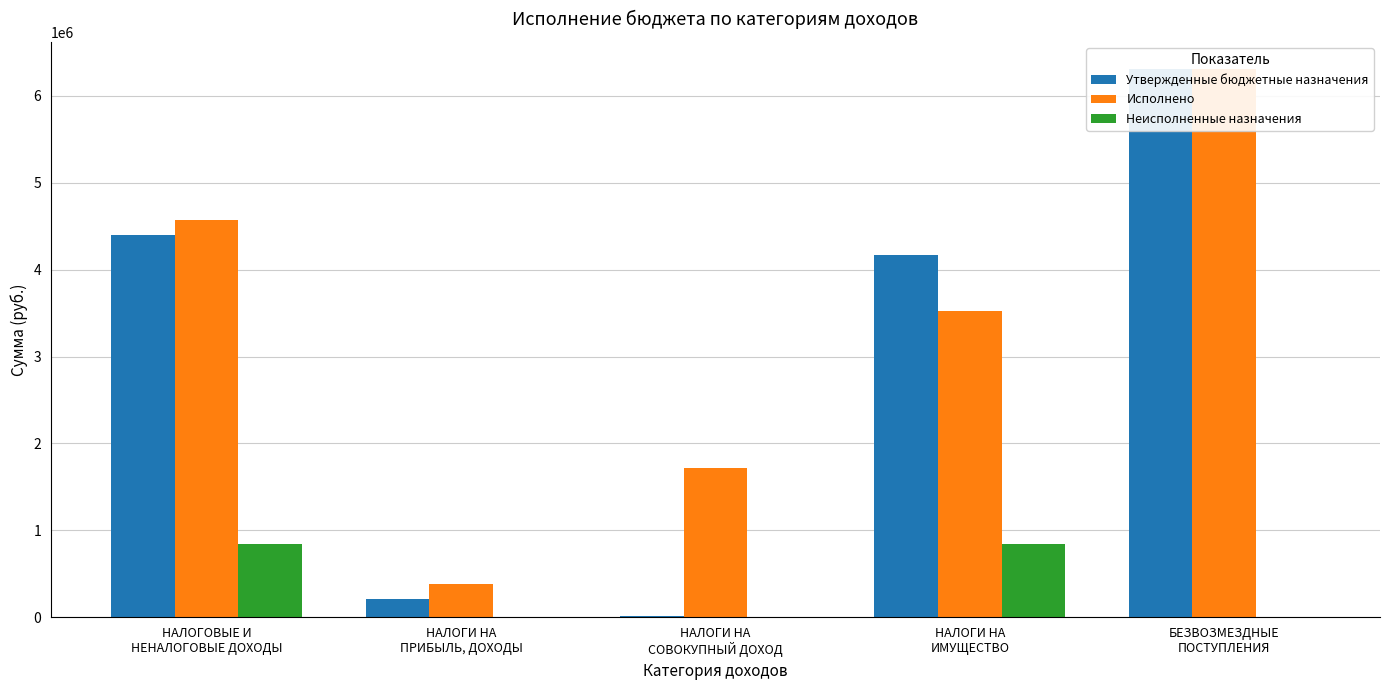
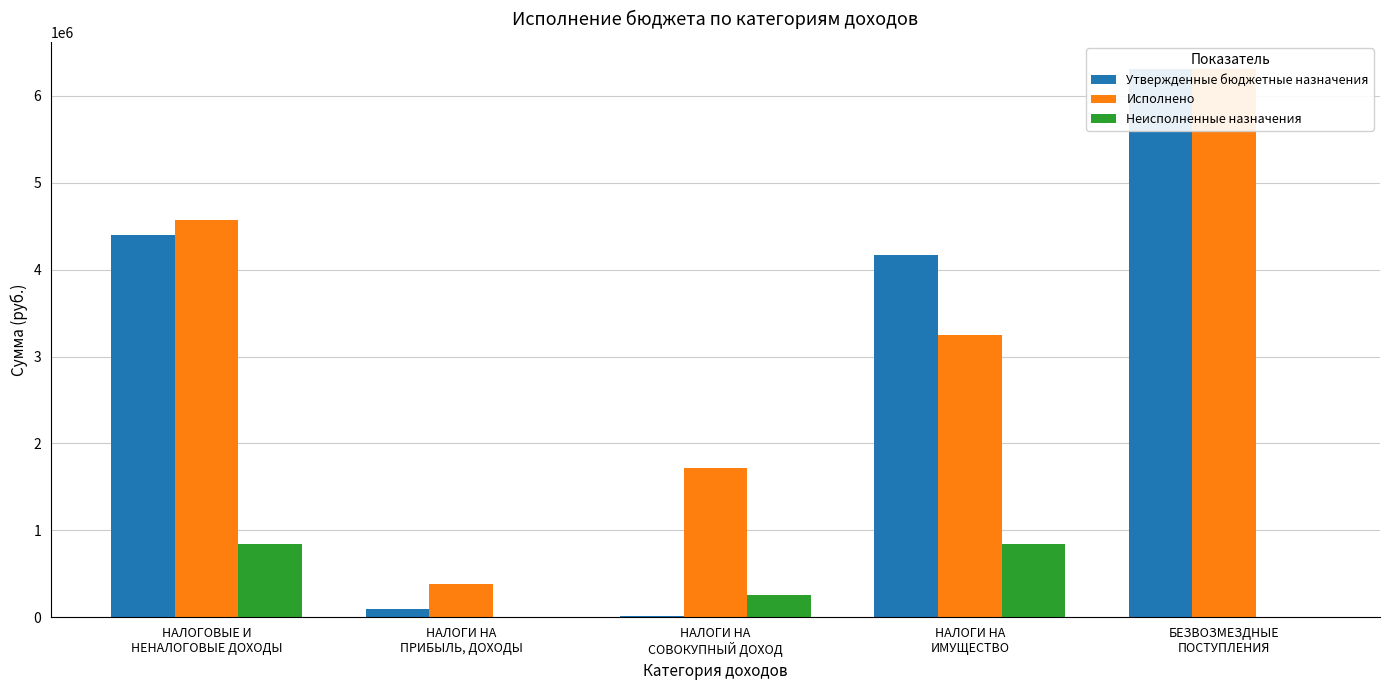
  {
    "Утвержденные бюджетные назначения": {
      "НАЛОГОВЫЕ И НЕНАЛОГОВЫЕ ДОХОДЫ": 4400000,
-     "НАЛОГИ НА ПРИБЫЛЬ, ДОХОДЫ": 200000,
+     "НАЛОГИ НА ПРИБЫЛЬ, ДОХОДЫ": 100000,
      "НАЛОГИ НА ИМУЩЕСТВО": 4200000
    },
    "Исполнено": {
      "НАЛОГОВЫЕ И НЕНАЛОГОВЫЕ ДОХОДЫ": 4600000,
      "НАЛОГИ НА ПРИБЫЛЬ, ДОХОДЫ": 400000,
      "НАЛОГИ НА СОВОКУПНЫЙ ДОХОД": 1700000,
-     "НАЛОГИ НА ИМУЩЕСТВО": 3500000
+     "НАЛОГИ НА ИМУЩЕСТВО": 3200000
    },
    "Неисполненные назначения": {
      "НАЛОГОВЫЕ И НЕНАЛОГОВЫЕ ДОХОДЫ": 800000,
      "НАЛОГИ НА ПРИБЫЛЬ, ДОХОДЫ": 0,
-     "НАЛОГИ НА СОВОКУПНЫЙ ДОХОД": 0,
+     "НАЛОГИ НА СОВОКУПНЫЙ ДОХОД": 300000,
      "НАЛОГИ НА ИМУЩЕСТВО": 800000,
      "БЕЗВОЗМЕЗДНЫЕ ПОСТУПЛЕНИЯ": 0
    }
  }
